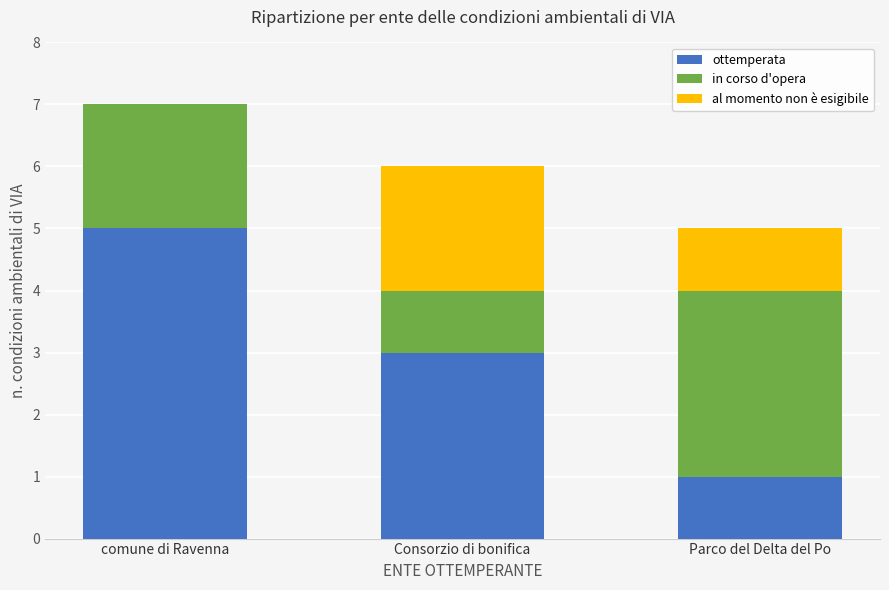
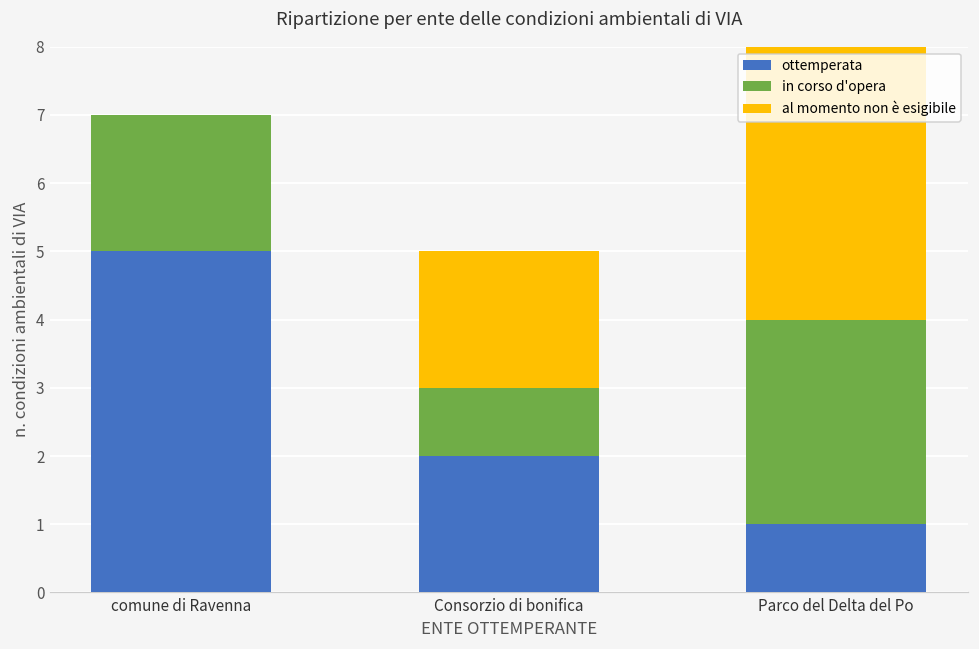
  {
    "ottemperata": {
      "comune di Ravenna": 5,
-     "Consorzio di bonifica": 3,
+     "Consorzio di bonifica": 2,
      "Parco del Delta del Po": 1
    },
    "in corso d'opera": {
      "comune di Ravenna": 2,
      "Consorzio di bonifica": 1,
      "Parco del Delta del Po": 3
    },
    "al momento non è esigibile": {
      "comune di Ravenna": 0,
      "Consorzio di bonifica": 2,
-     "Parco del Delta del Po": 1
+     "Parco del Delta del Po": 4
    }
  }
